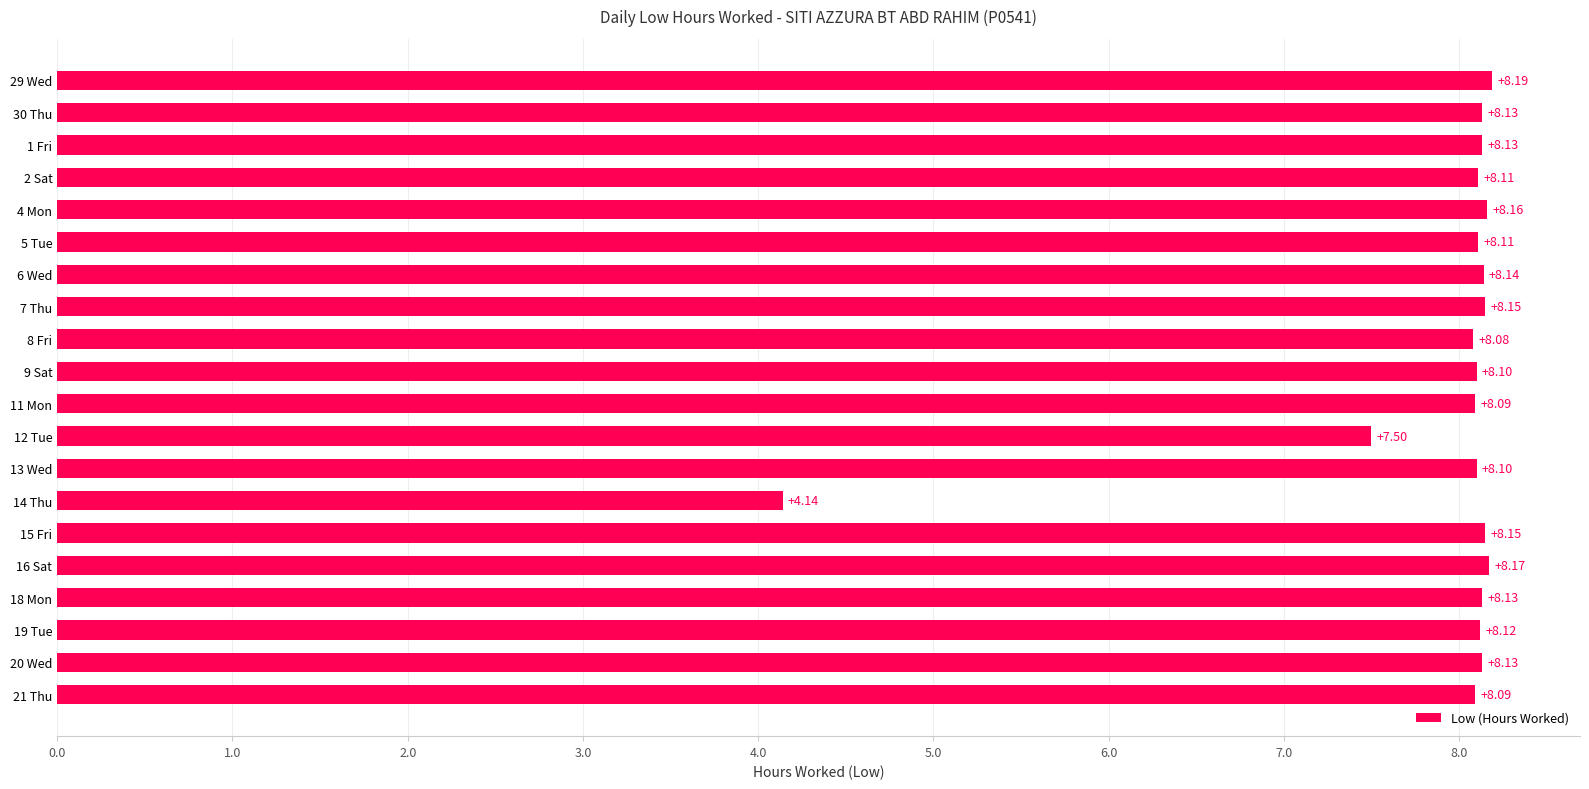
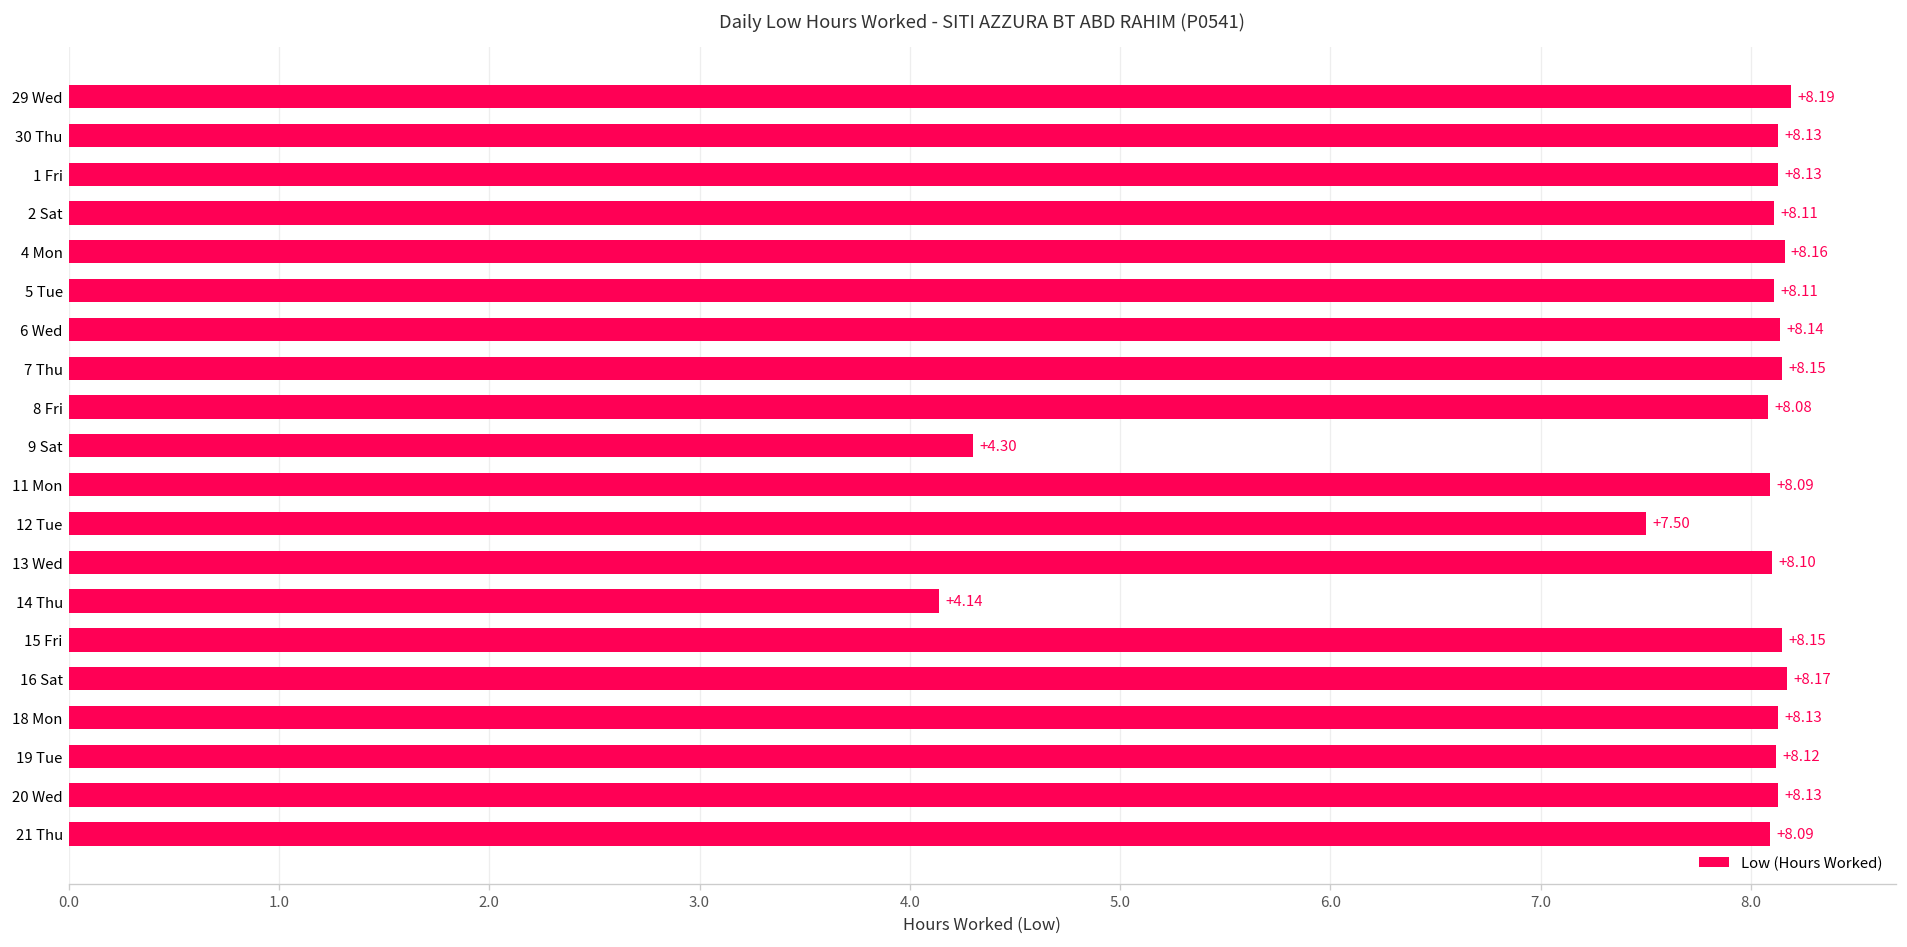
  {
    "29 Wed": "+8.19",
    "30 Thu": "+8.13",
    "1 Fri": "+8.13",
    "2 Sat": "+8.11",
    "4 Mon": "+8.16",
    "5 Tue": "+8.11",
    "6 Wed": "+8.14",
    "7 Thu": "+8.15",
    "8 Fri": "+8.08",
-   "9 Sat": "+8.10",
+   "9 Sat": "+4.30",
    "11 Mon": "+8.09",
    "12 Tue": "+7.50",
    "13 Wed": "+8.10",
    "14 Thu": "+4.14",
    "15 Fri": "+8.15",
    "16 Sat": "+8.17",
    "18 Mon": "+8.13",
    "19 Tue": "+8.12",
    "20 Wed": "+8.13",
    "21 Thu": "+8.09"
  }
